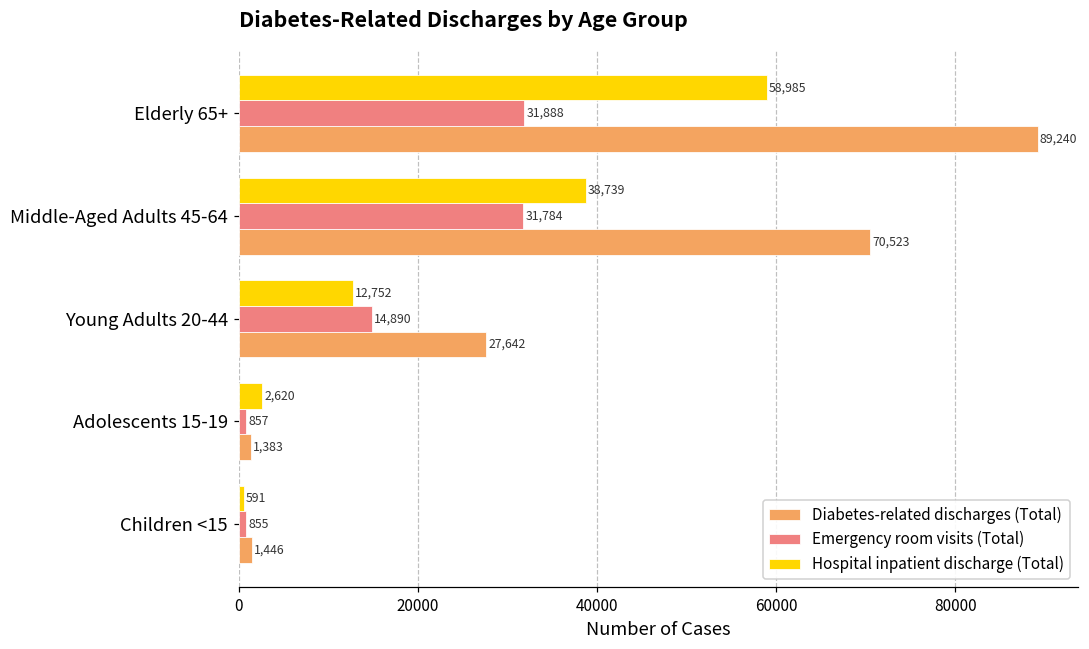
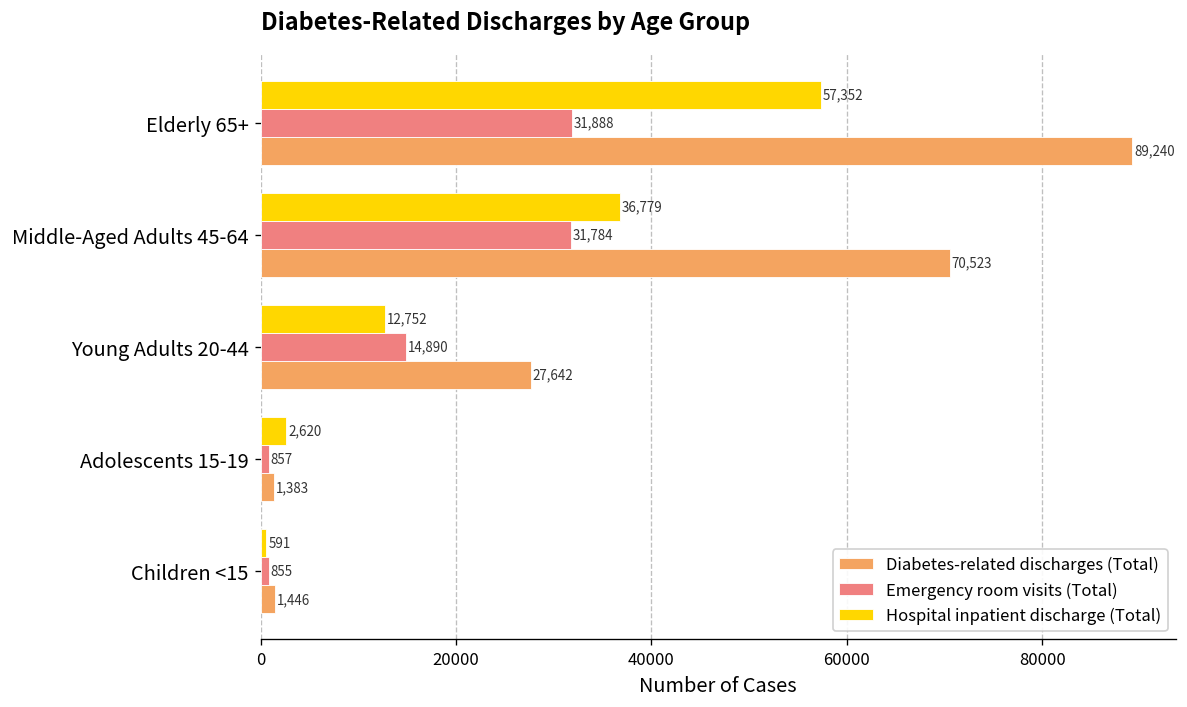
  {
    "Hospital inpatient discharge (Total)": {
-     "Elderly 65+": "58,985",
-     "Middle-Aged Adults 45-64": "38,739",
+     "Elderly 65+": "57,352",
+     "Middle-Aged Adults 45-64": "36,779",
      "Young Adults 20-44": "12,752",
      "Adolescents 15-19": "2,620",
      "Children <15": "591"
    }
  }
